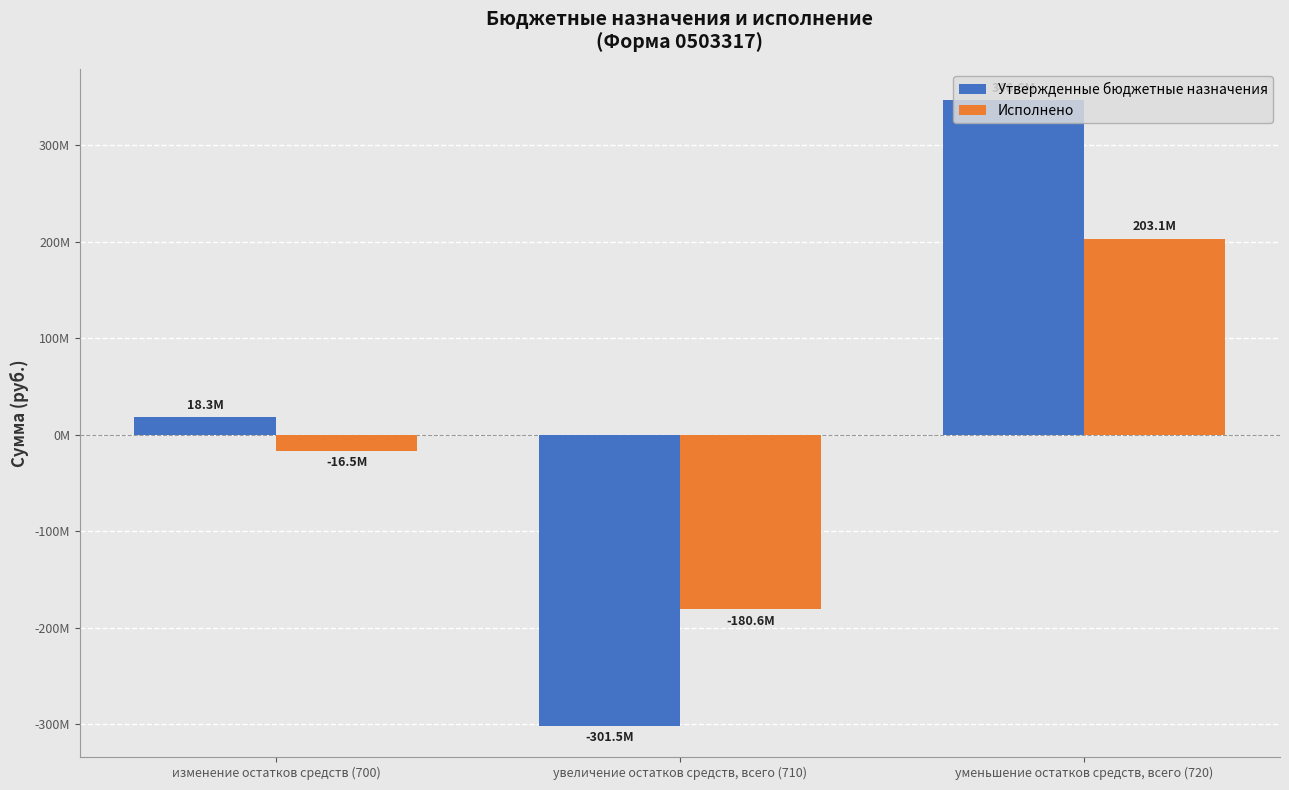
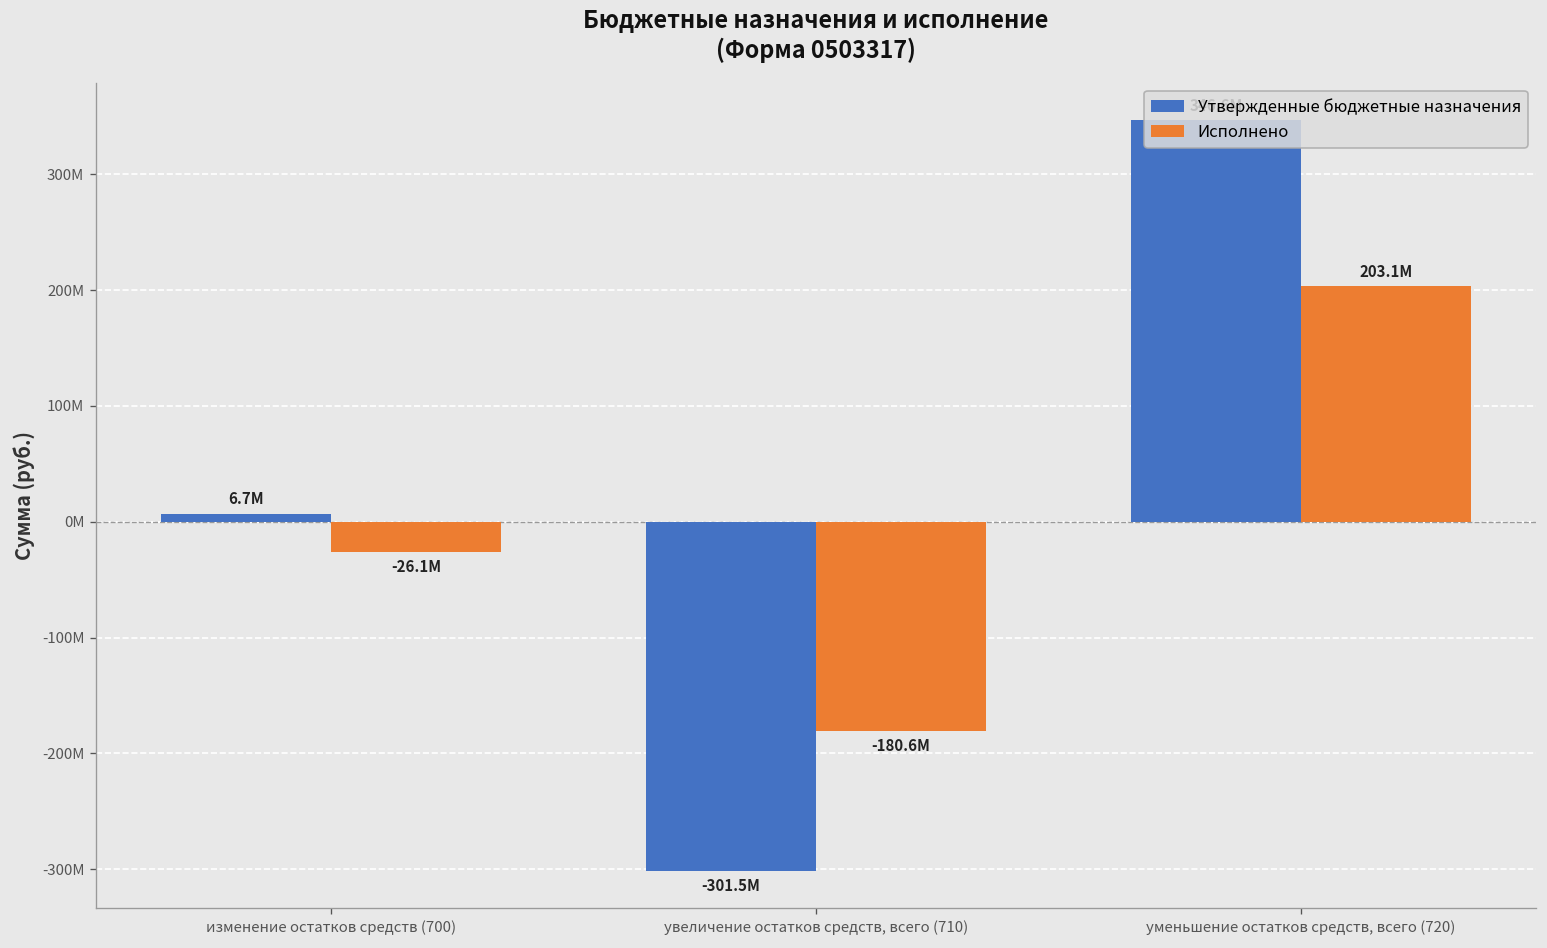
  {
    "Утвержденные бюджетные назначения": {
-     "изменение остатков средств (700)": "18.3M",
+     "изменение остатков средств (700)": "6.7M",
      "увеличение остатков средств, всего (710)": "-301.5M"
    },
    "Исполнено": {
-     "изменение остатков средств (700)": "-16.5M",
+     "изменение остатков средств (700)": "-26.1M",
      "увеличение остатков средств, всего (710)": "-180.6M",
      "уменьшение остатков средств, всего (720)": "203.1M"
    }
  }
